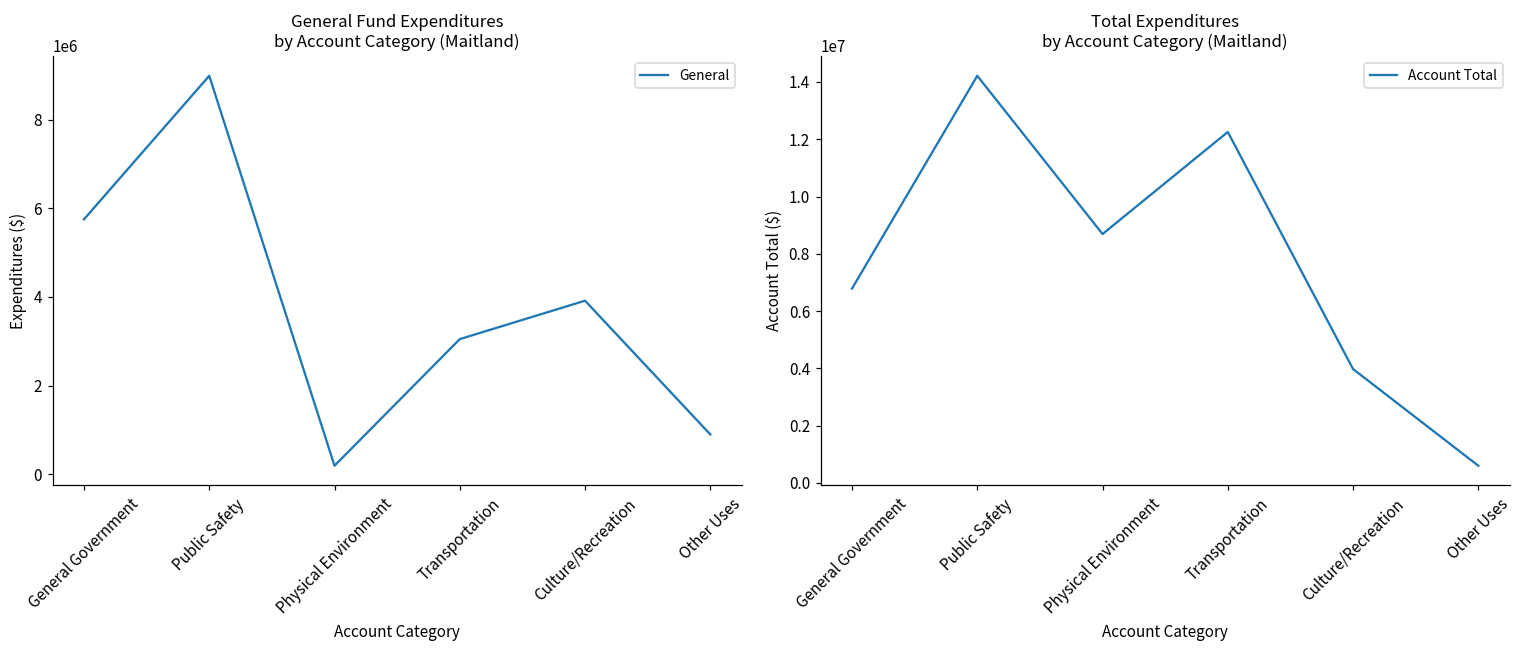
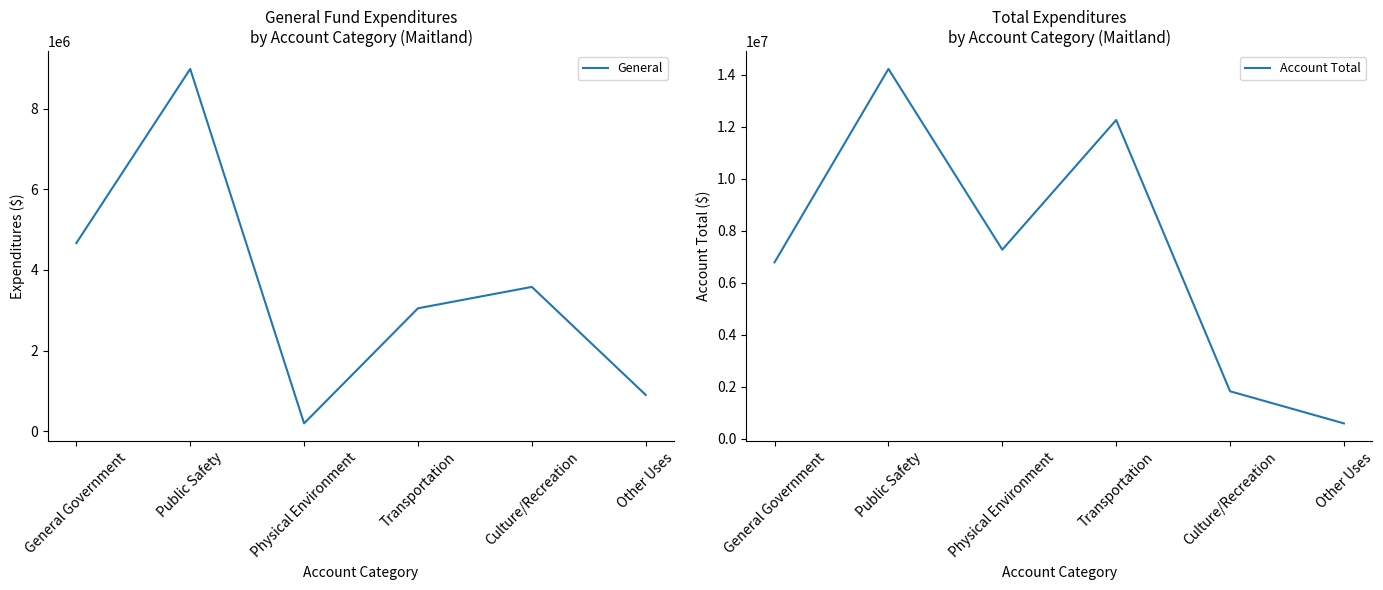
  {
    "General Fund Expenditures by Account Category (Maitland)": {
-     "General Government": 5800000,
+     "General Government": 4700000,
      "Public Safety": 9000000,
      "Physical Environment": 200000,
      "Transportation": 3000000,
-     "Culture/Recreation": 3900000,
+     "Culture/Recreation": 3600000,
      "Other Uses": 900000
    },
    "Total Expenditures by Account Category (Maitland)": {
      "General Government": 6800000,
      "Public Safety": 14200000,
-     "Physical Environment": 8700000,
+     "Physical Environment": 7300000,
      "Transportation": 12300000,
-     "Culture/Recreation": 4000000,
+     "Culture/Recreation": 1800000,
      "Other Uses": 600000
    }
  }
